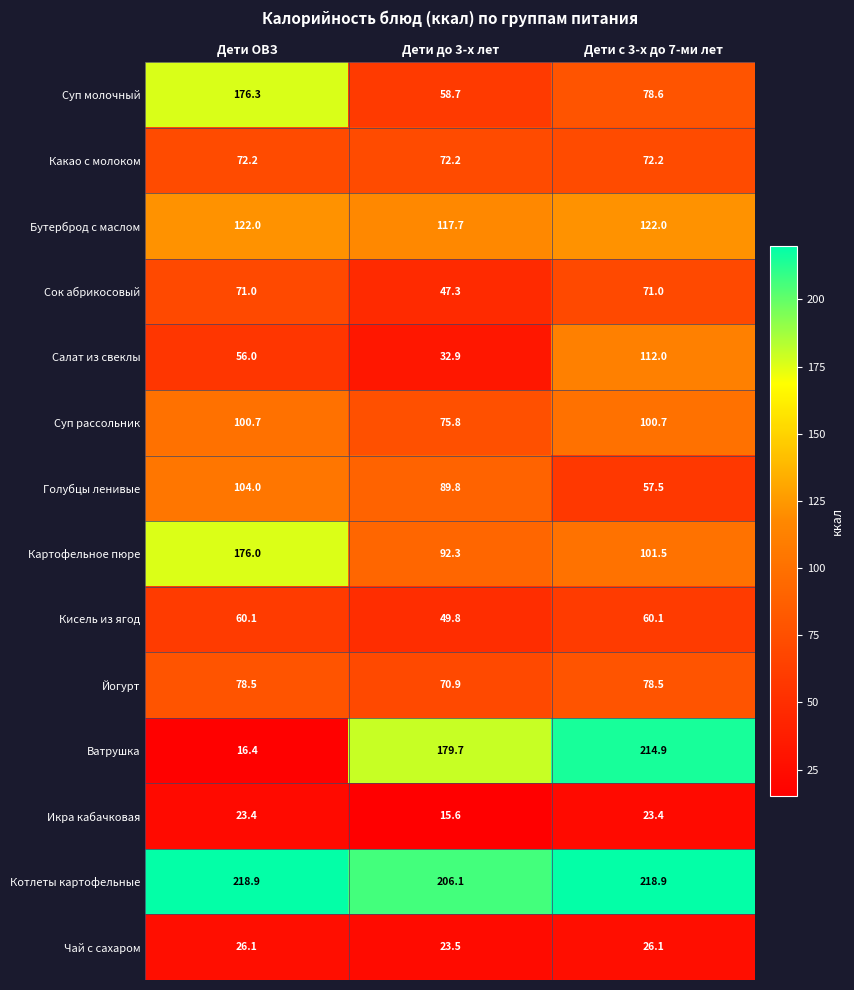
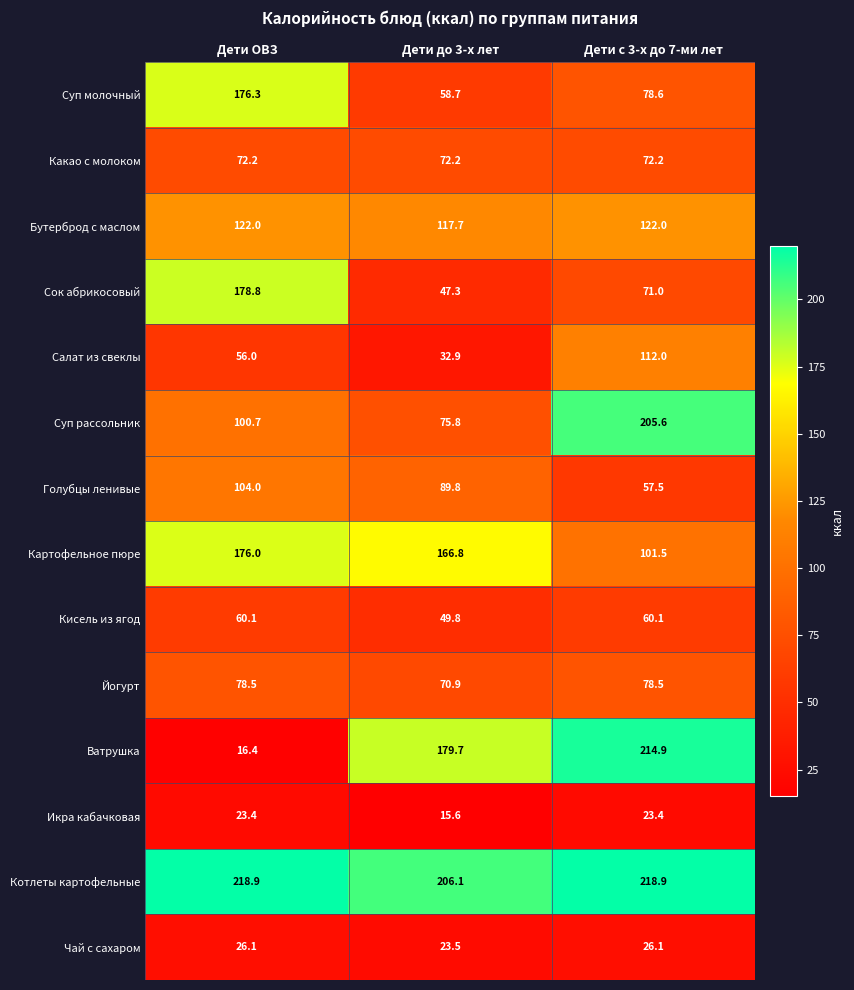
  {
    "Суп молочный": {
      "Дети ОВЗ": 176.3,
      "Дети до 3-х лет": 58.7,
      "Дети с 3-х до 7-ми лет": 78.6
    },
    "Какао с молоком": {
      "Дети ОВЗ": 72.2,
      "Дети до 3-х лет": 72.2,
      "Дети с 3-х до 7-ми лет": 72.2
    },
    "Бутерброд с маслом": {
      "Дети ОВЗ": 122.0,
      "Дети до 3-х лет": 117.7,
      "Дети с 3-х до 7-ми лет": 122.0
    },
    "Сок абрикосовый": {
-     "Дети ОВЗ": 71.0,
+     "Дети ОВЗ": 178.8,
      "Дети до 3-х лет": 47.3,
      "Дети с 3-х до 7-ми лет": 71.0
    },
    "Салат из свеклы": {
      "Дети ОВЗ": 56.0,
      "Дети до 3-х лет": 32.9,
      "Дети с 3-х до 7-ми лет": 112.0
    },
    "Суп рассольник": {
      "Дети ОВЗ": 100.7,
      "Дети до 3-х лет": 75.8,
-     "Дети с 3-х до 7-ми лет": 100.7
+     "Дети с 3-х до 7-ми лет": 205.6
    },
    "Голубцы ленивые": {
      "Дети ОВЗ": 104.0,
      "Дети до 3-х лет": 89.8,
      "Дети с 3-х до 7-ми лет": 57.5
    },
    "Картофельное пюре": {
      "Дети ОВЗ": 176.0,
-     "Дети до 3-х лет": 92.3,
+     "Дети до 3-х лет": 166.8,
      "Дети с 3-х до 7-ми лет": 101.5
    },
    "Кисель из ягод": {
      "Дети ОВЗ": 60.1,
      "Дети до 3-х лет": 49.8,
      "Дети с 3-х до 7-ми лет": 60.1
    },
    "Йогурт": {
      "Дети ОВЗ": 78.5,
      "Дети до 3-х лет": 70.9,
      "Дети с 3-х до 7-ми лет": 78.5
    },
    "Ватрушка": {
      "Дети ОВЗ": 16.4,
      "Дети до 3-х лет": 179.7,
      "Дети с 3-х до 7-ми лет": 214.9
    },
    "Икра кабачковая": {
      "Дети ОВЗ": 23.4,
      "Дети до 3-х лет": 15.6,
      "Дети с 3-х до 7-ми лет": 23.4
    },
    "Котлеты картофельные": {
      "Дети ОВЗ": 218.9,
      "Дети до 3-х лет": 206.1,
      "Дети с 3-х до 7-ми лет": 218.9
    },
    "Чай с сахаром": {
      "Дети ОВЗ": 26.1,
      "Дети до 3-х лет": 23.5,
      "Дети с 3-х до 7-ми лет": 26.1
    }
  }
